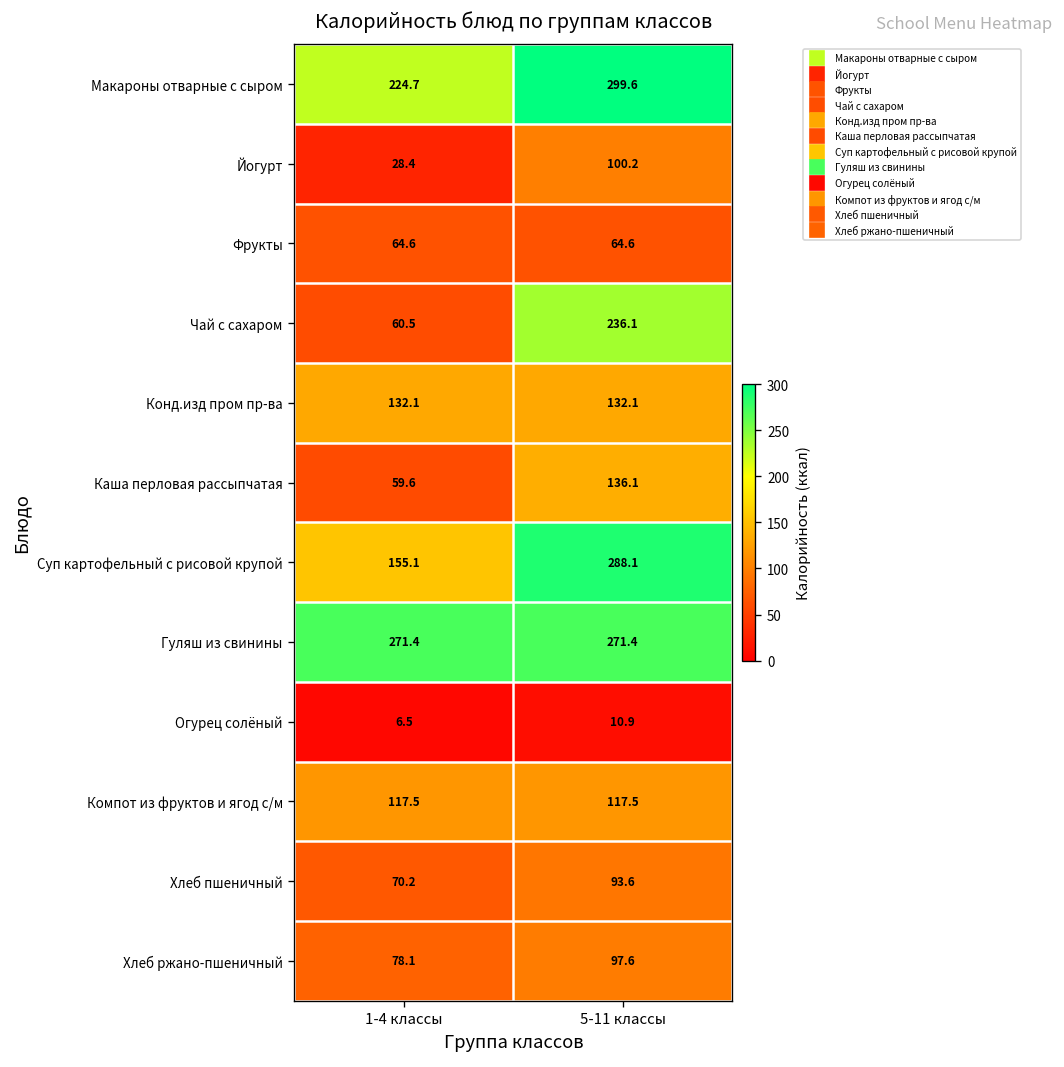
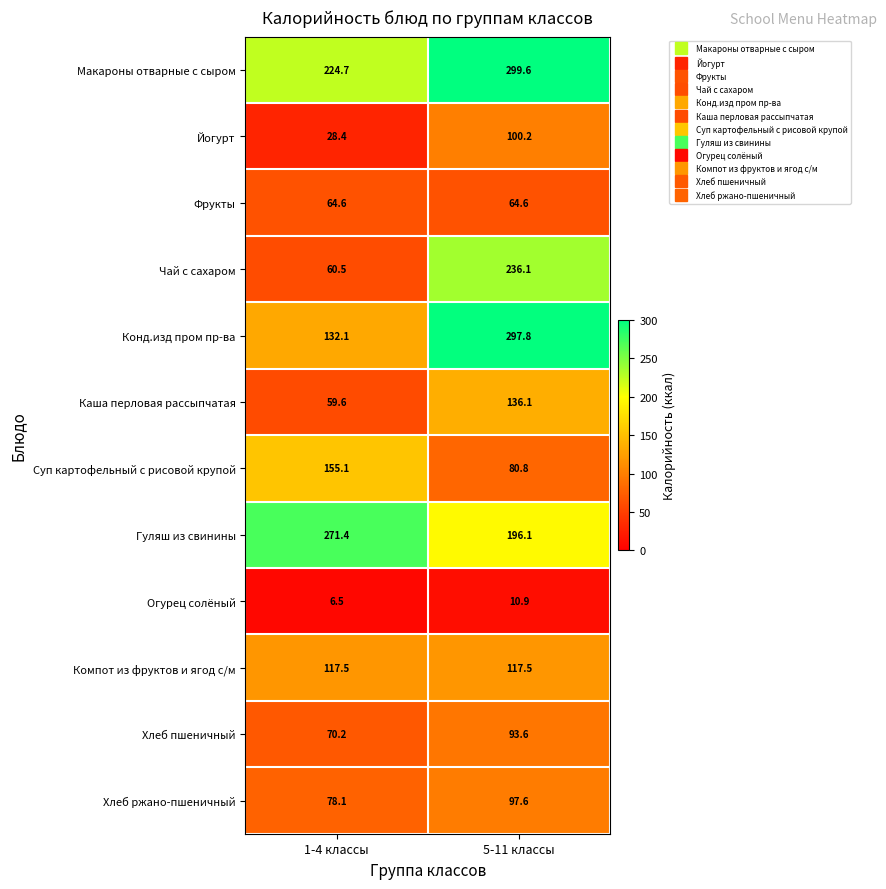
  {
    "Макароны отварные с сыром": {
      "1-4 классы": 224.7,
      "5-11 классы": 299.6
    },
    "Йогурт": {
      "1-4 классы": 28.4,
      "5-11 классы": 100.2
    },
    "Фрукты": {
      "1-4 классы": 64.6,
      "5-11 классы": 64.6
    },
    "Чай с сахаром": {
      "1-4 классы": 60.5,
      "5-11 классы": 236.1
    },
    "Конд.изд пром пр-ва": {
      "1-4 классы": 132.1,
-     "5-11 классы": 132.1
+     "5-11 классы": 297.8
    },
    "Каша перловая рассыпчатая": {
      "1-4 классы": 59.6,
      "5-11 классы": 136.1
    },
    "Суп картофельный с рисовой крупой": {
      "1-4 классы": 155.1,
-     "5-11 классы": 288.1
+     "5-11 классы": 80.8
    },
    "Гуляш из свинины": {
      "1-4 классы": 271.4,
-     "5-11 классы": 271.4
+     "5-11 классы": 196.1
    },
    "Огурец солёный": {
      "1-4 классы": 6.5,
      "5-11 классы": 10.9
    },
    "Компот из фруктов и ягод с/м": {
      "1-4 классы": 117.5,
      "5-11 классы": 117.5
    },
    "Хлеб пшеничный": {
      "1-4 классы": 70.2,
      "5-11 классы": 93.6
    },
    "Хлеб ржано-пшеничный": {
      "1-4 классы": 78.1,
      "5-11 классы": 97.6
    }
  }
